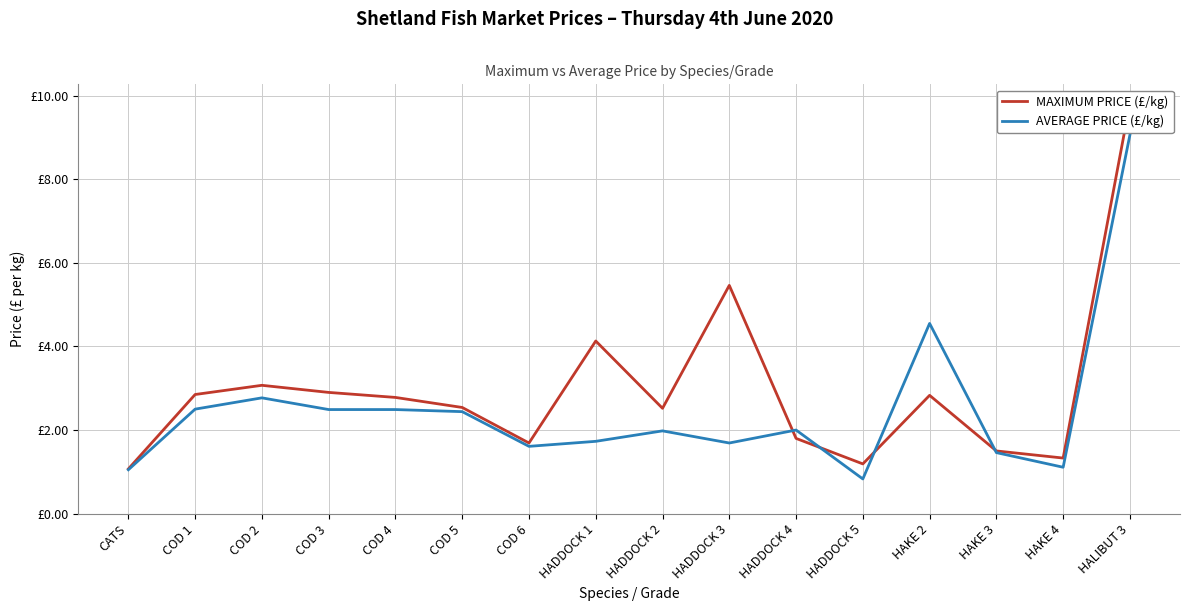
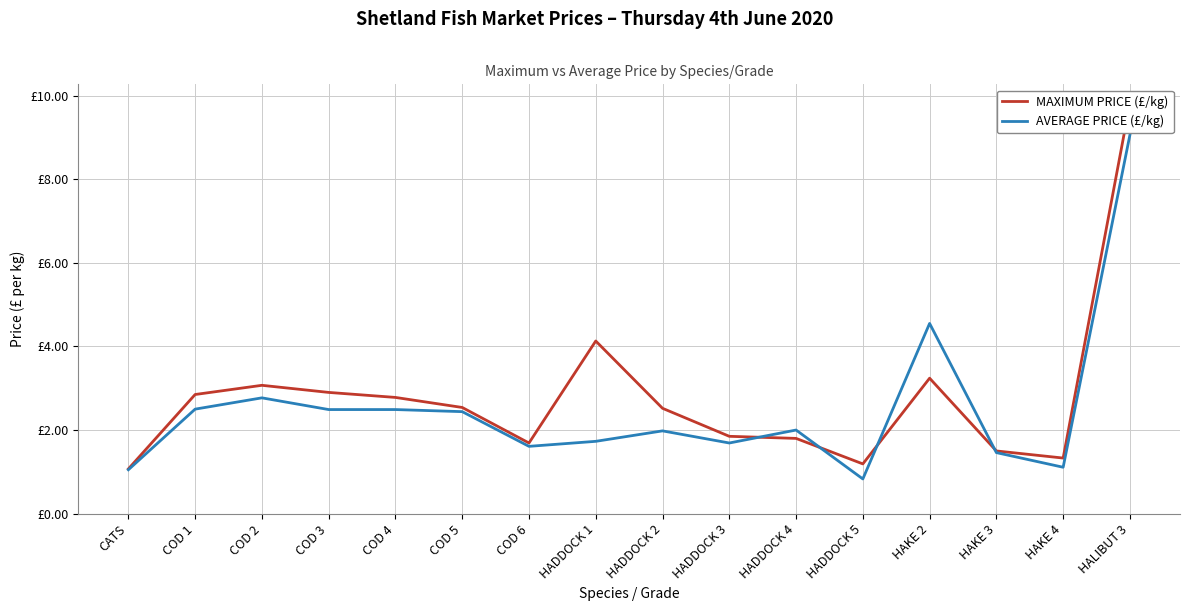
  {
    "MAXIMUM PRICE (£/kg)": {
      "COD 1": "£2.9",
      "COD 2": "£3.1",
      "COD 3": "£2.9",
      "COD 4": "£2.8",
      "COD 5": "£2.5",
      "COD 6": "£1.7",
      "HADDOCK 1": "£4.1",
      "HADDOCK 2": "£2.5",
-     "HADDOCK 3": "£5.5",
+     "HADDOCK 3": "£1.9",
      "HADDOCK 4": "£1.8",
      "HADDOCK 5": "£1.2",
-     "HAKE 2": "£2.8",
+     "HAKE 2": "£3.2",
      "HAKE 4": "£1.3"
    },
    "AVERAGE PRICE (£/kg)": {
      "COD 1": "£2.5",
      "COD 2": "£2.8",
      "COD 3": "£2.5",
      "COD 4": "£2.5",
      "COD 5": "£2.4",
      "COD 6": "£1.6",
      "HADDOCK 1": "£1.7",
      "HADDOCK 2": "£2.0",
      "HADDOCK 3": "£1.7",
      "HADDOCK 4": "£2.0",
      "HADDOCK 5": "£0.8",
      "HAKE 2": "£4.6",
      "HAKE 4": "£1.1",
      "HALIBUT 3": "£9.1"
    }
  }
